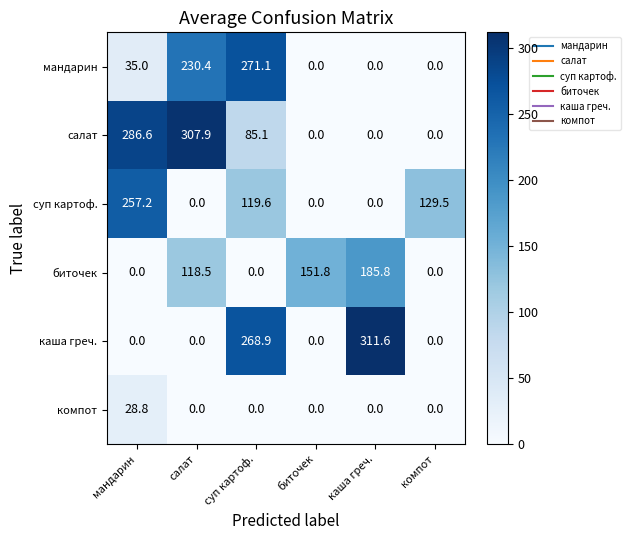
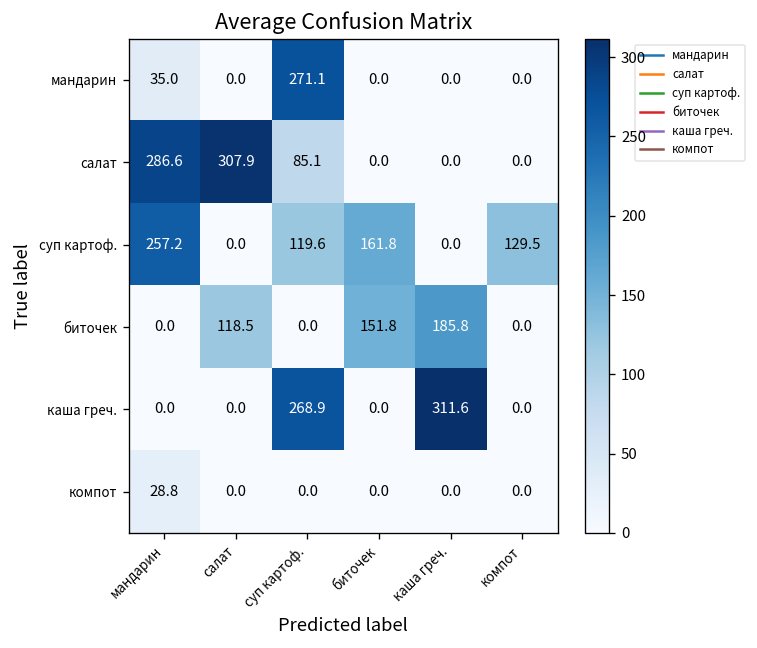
  {
    "мандарин": {
      "мандарин": 35.0,
-     "салат": 230.4,
+     "салат": 0.0,
      "суп картоф.": 271.1,
      "биточек": 0.0,
      "каша греч.": 0.0,
      "компот": 0.0
    },
    "салат": {
      "мандарин": 286.6,
      "салат": 307.9,
      "суп картоф.": 85.1,
      "биточек": 0.0,
      "каша греч.": 0.0,
      "компот": 0.0
    },
    "суп картоф.": {
      "мандарин": 257.2,
      "салат": 0.0,
      "суп картоф.": 119.6,
-     "биточек": 0.0,
+     "биточек": 161.8,
      "каша греч.": 0.0,
      "компот": 129.5
    },
    "биточек": {
      "мандарин": 0.0,
      "салат": 118.5,
      "суп картоф.": 0.0,
      "биточек": 151.8,
      "каша греч.": 185.8,
      "компот": 0.0
    },
    "каша греч.": {
      "мандарин": 0.0,
      "салат": 0.0,
      "суп картоф.": 268.9,
      "биточек": 0.0,
      "каша греч.": 311.6,
      "компот": 0.0
    },
    "компот": {
      "мандарин": 28.8,
      "салат": 0.0,
      "суп картоф.": 0.0,
      "биточек": 0.0,
      "каша греч.": 0.0,
      "компот": 0.0
    }
  }
